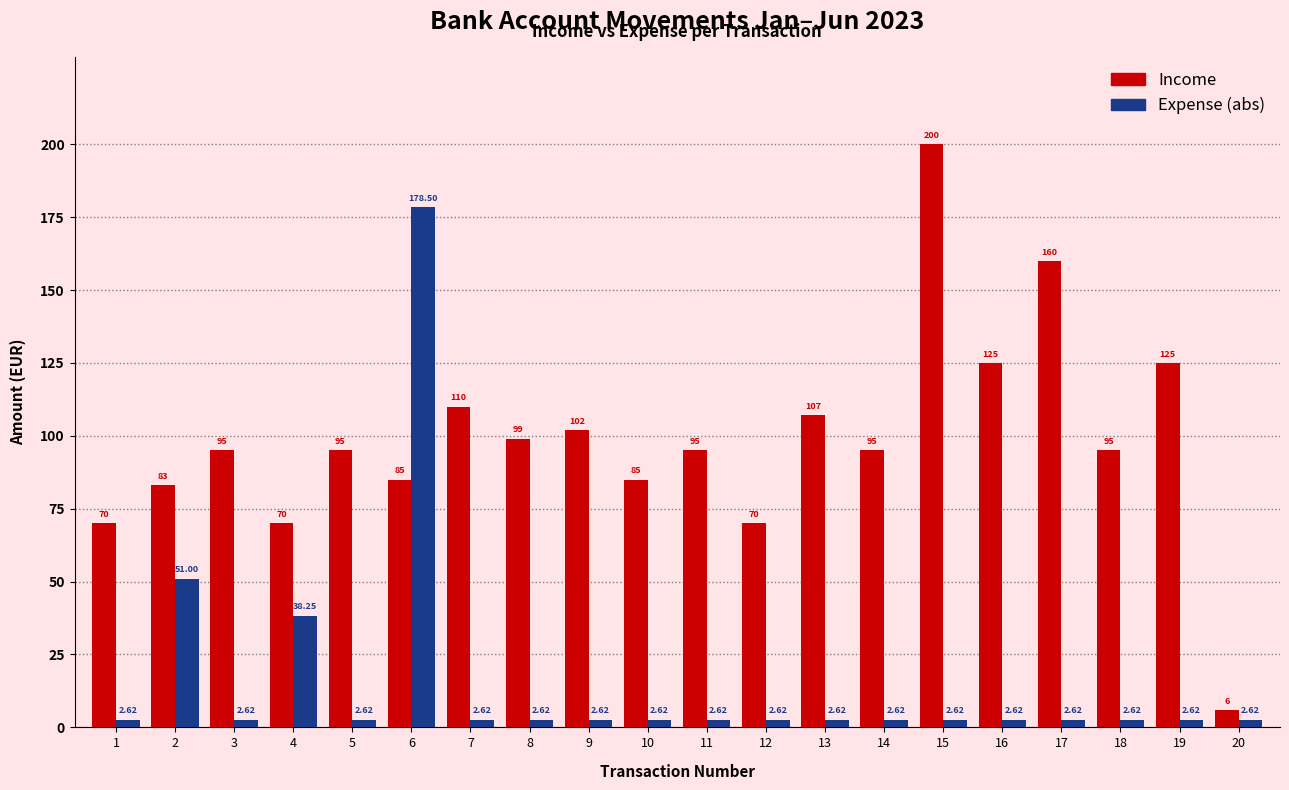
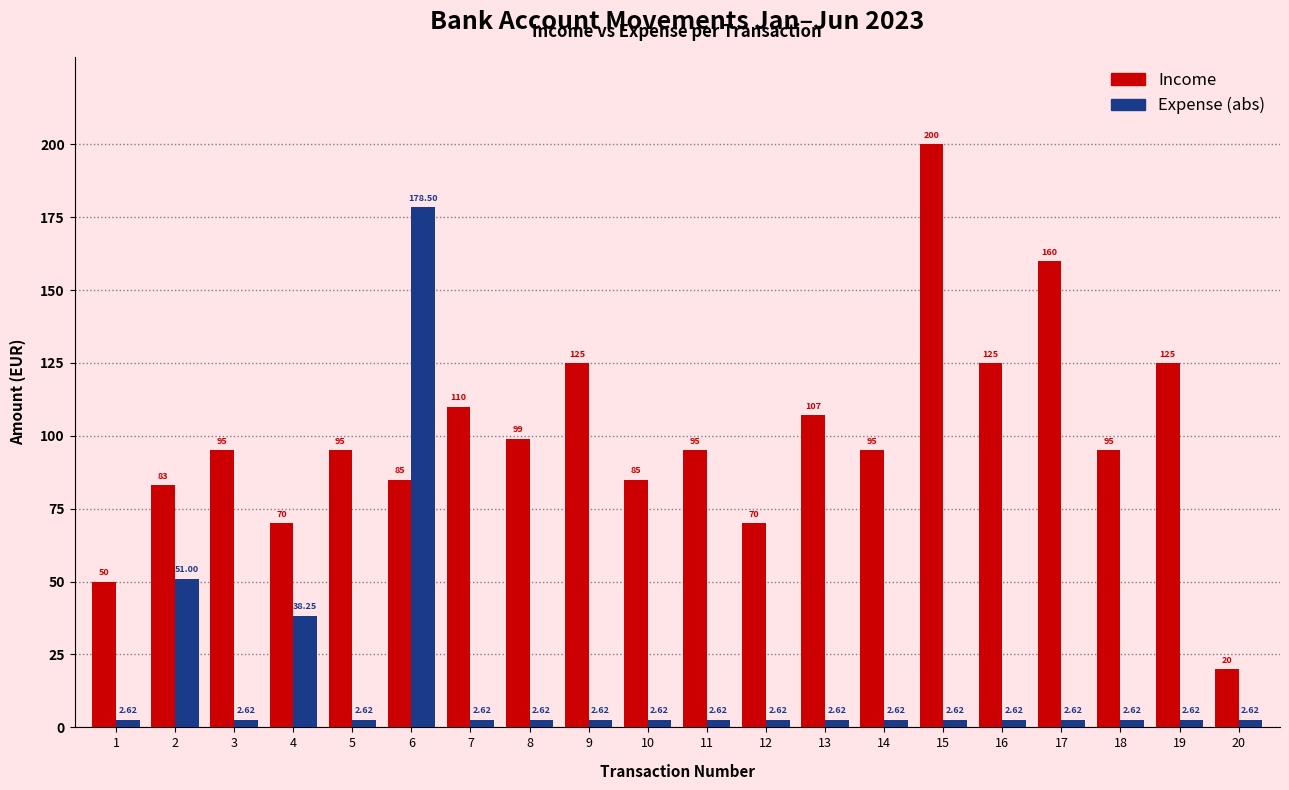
  {
    "Income": {
-     "1": 70,
+     "1": 50,
      "2": 83,
      "3": 95,
      "4": 70,
      "5": 95,
      "6": 85,
      "7": 110,
      "8": 99,
-     "9": 102,
+     "9": 125,
      "10": 85,
      "11": 95,
      "12": 70,
      "13": 107,
      "14": 95,
      "15": 200,
      "16": 125,
      "17": 160,
      "18": 95,
      "19": 125,
-     "20": 6
+     "20": 20
    }
  }
